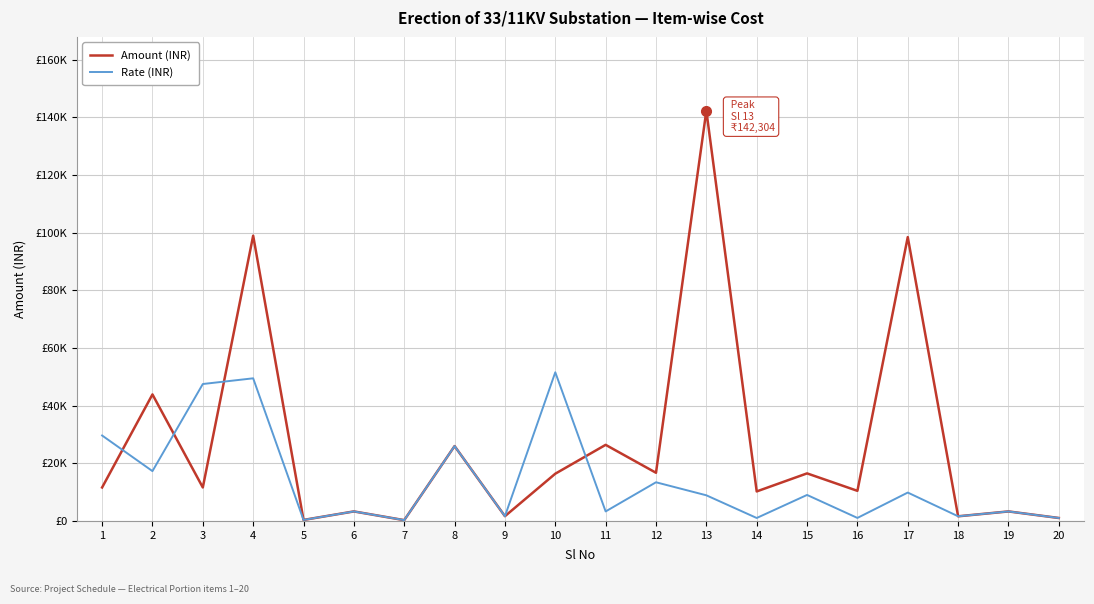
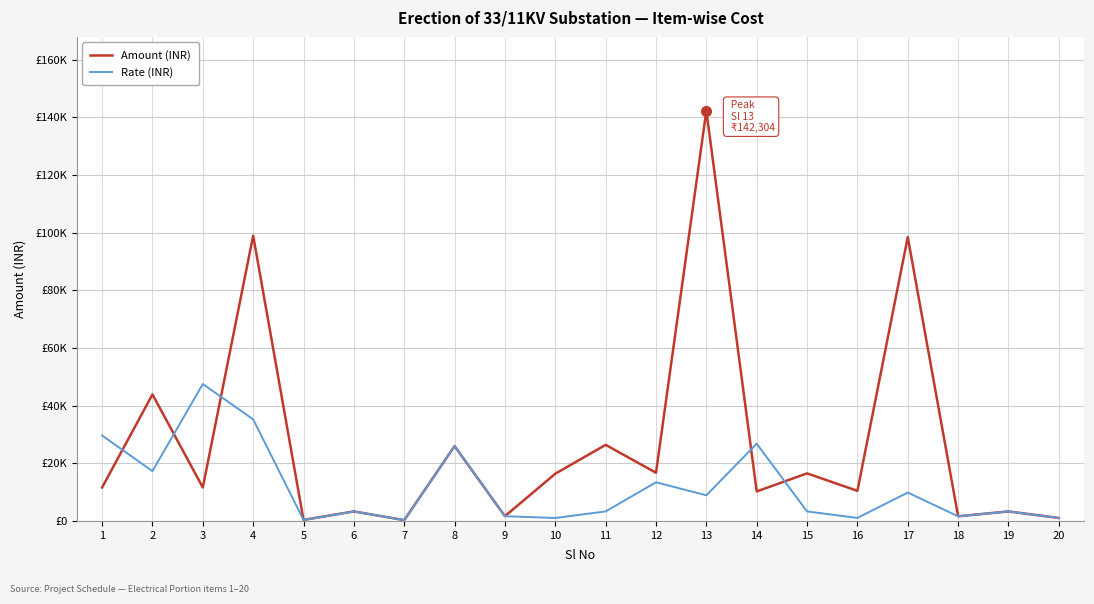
  {
    "Rate (INR)": {
      "1": "£30000",
      "2": "£17000",
      "3": "£48000",
-     "4": "£49000",
-     "10": "£52000",
+     "4": "£35000",
+     "10": "£1000",
      "11": "£3000",
      "12": "£13000",
      "13": "£9000",
-     "14": "£1000",
-     "15": "£9000",
+     "14": "£27000",
+     "15": "£3000",
      "16": "£1000",
      "17": "£10000"
    }
  }
